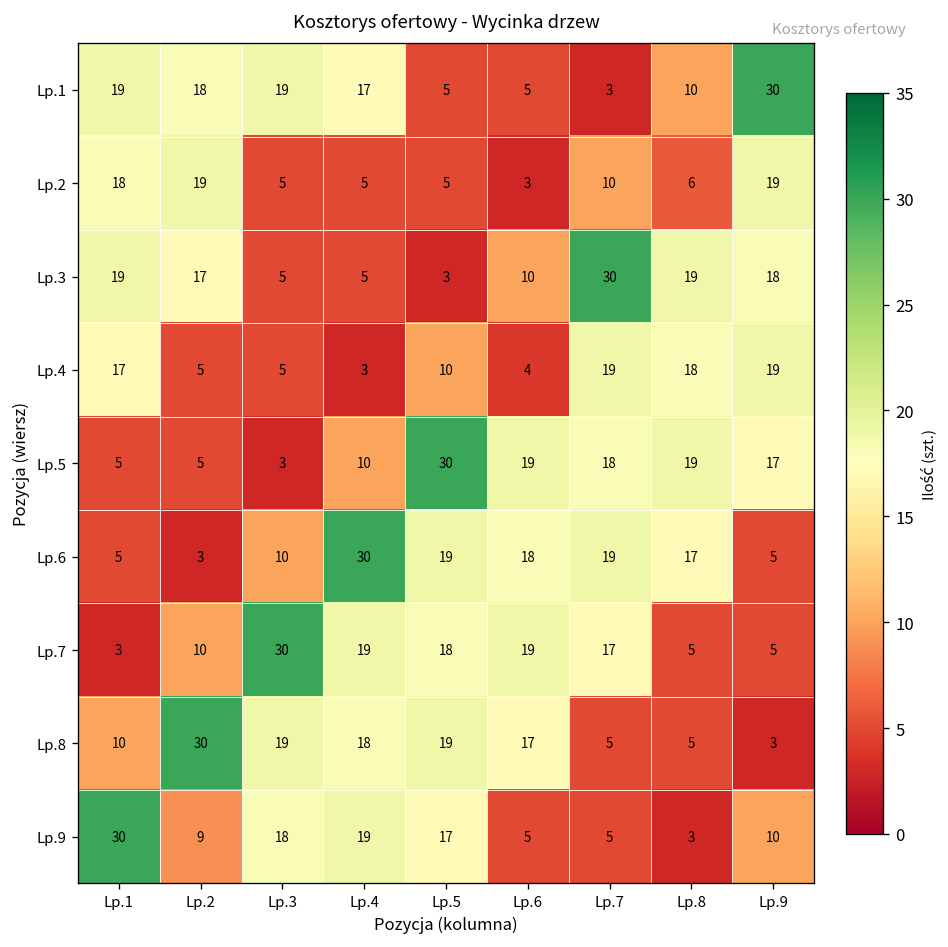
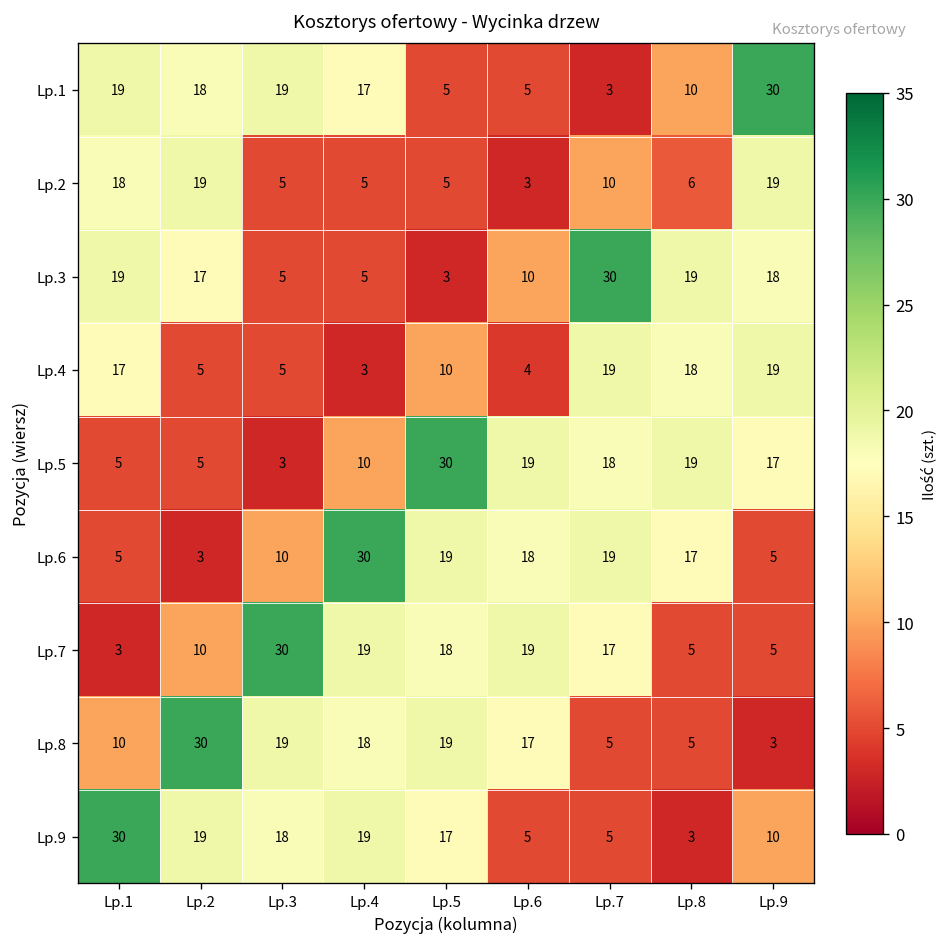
  {
    "Lp.1": {
      "Lp.1": 19,
      "Lp.2": 18,
      "Lp.3": 19,
      "Lp.4": 17,
      "Lp.5": 5,
      "Lp.6": 5,
      "Lp.7": 3,
      "Lp.8": 10,
      "Lp.9": 30
    },
    "Lp.2": {
      "Lp.1": 18,
      "Lp.2": 19,
      "Lp.3": 5,
      "Lp.4": 5,
      "Lp.5": 5,
      "Lp.6": 3,
      "Lp.7": 10,
      "Lp.8": 6,
      "Lp.9": 19
    },
    "Lp.3": {
      "Lp.1": 19,
      "Lp.2": 17,
      "Lp.3": 5,
      "Lp.4": 5,
      "Lp.5": 3,
      "Lp.6": 10,
      "Lp.7": 30,
      "Lp.8": 19,
      "Lp.9": 18
    },
    "Lp.4": {
      "Lp.1": 17,
      "Lp.2": 5,
      "Lp.3": 5,
      "Lp.4": 3,
      "Lp.5": 10,
      "Lp.6": 4,
      "Lp.7": 19,
      "Lp.8": 18,
      "Lp.9": 19
    },
    "Lp.5": {
      "Lp.1": 5,
      "Lp.2": 5,
      "Lp.3": 3,
      "Lp.4": 10,
      "Lp.5": 30,
      "Lp.6": 19,
      "Lp.7": 18,
      "Lp.8": 19,
      "Lp.9": 17
    },
    "Lp.6": {
      "Lp.1": 5,
      "Lp.2": 3,
      "Lp.3": 10,
      "Lp.4": 30,
      "Lp.5": 19,
      "Lp.6": 18,
      "Lp.7": 19,
      "Lp.8": 17,
      "Lp.9": 5
    },
    "Lp.7": {
      "Lp.1": 3,
      "Lp.2": 10,
      "Lp.3": 30,
      "Lp.4": 19,
      "Lp.5": 18,
      "Lp.6": 19,
      "Lp.7": 17,
      "Lp.8": 5,
      "Lp.9": 5
    },
    "Lp.8": {
      "Lp.1": 10,
      "Lp.2": 30,
      "Lp.3": 19,
      "Lp.4": 18,
      "Lp.5": 19,
      "Lp.6": 17,
      "Lp.7": 5,
      "Lp.8": 5,
      "Lp.9": 3
    },
    "Lp.9": {
      "Lp.1": 30,
-     "Lp.2": 9,
+     "Lp.2": 19,
      "Lp.3": 18,
      "Lp.4": 19,
      "Lp.5": 17,
      "Lp.6": 5,
      "Lp.7": 5,
      "Lp.8": 3,
      "Lp.9": 10
    }
  }
